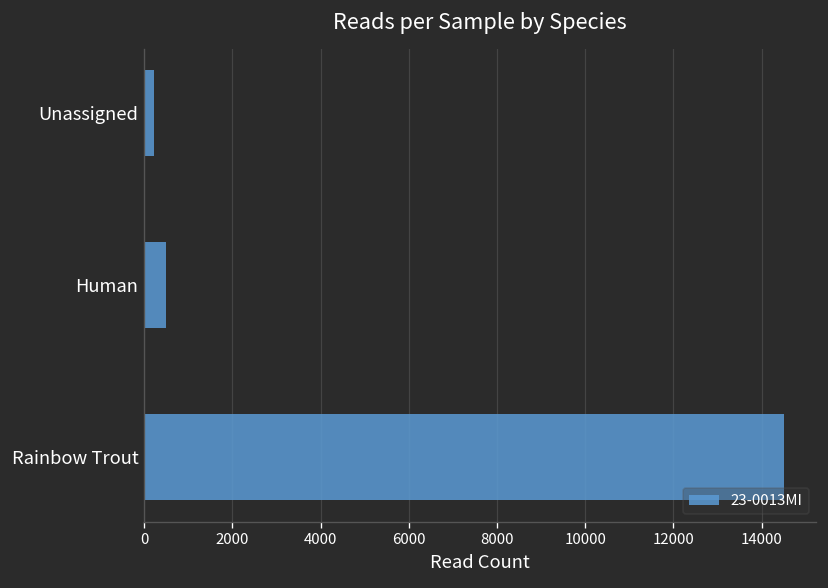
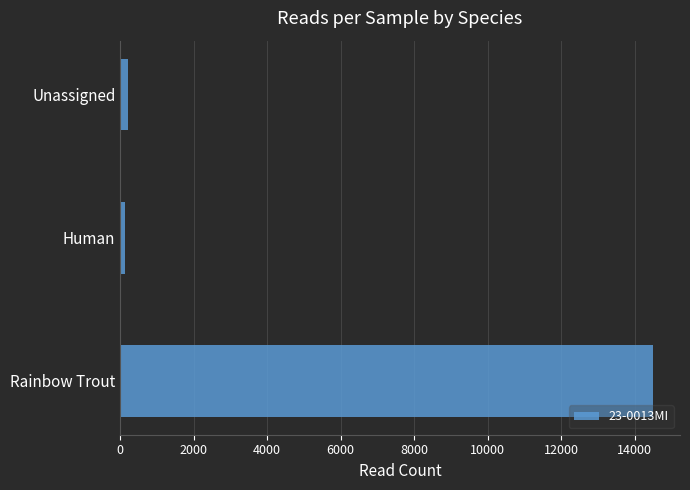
  {
    "Unassigned": 200,
-   "Human": 500,
+   "Human": 100,
    "Rainbow Trout": 14500
  }
